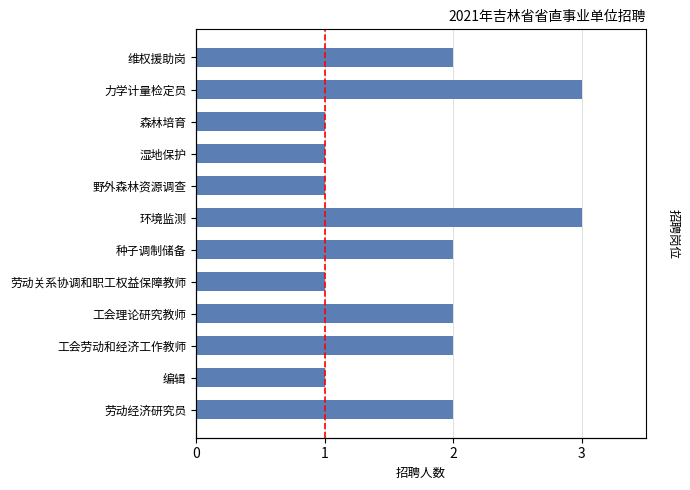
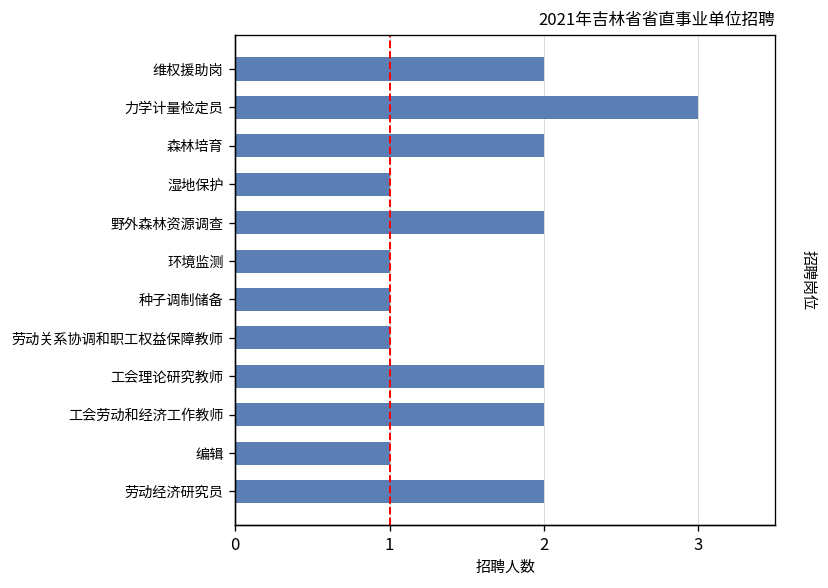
  {
    "维权援助岗": 2,
    "力学计量检定员": 3,
-   "森林培育": 1,
+   "森林培育": 2,
    "湿地保护": 1,
-   "野外森林资源调查": 1,
-   "环境监测": 3,
-   "种子调制储备": 2,
+   "野外森林资源调查": 2,
+   "环境监测": 1,
+   "种子调制储备": 1,
    "劳动关系协调和职工权益保障教师": 1,
    "工会理论研究教师": 2,
    "工会劳动和经济工作教师": 2,
    "编辑": 1,
    "劳动经济研究员": 2
  }
